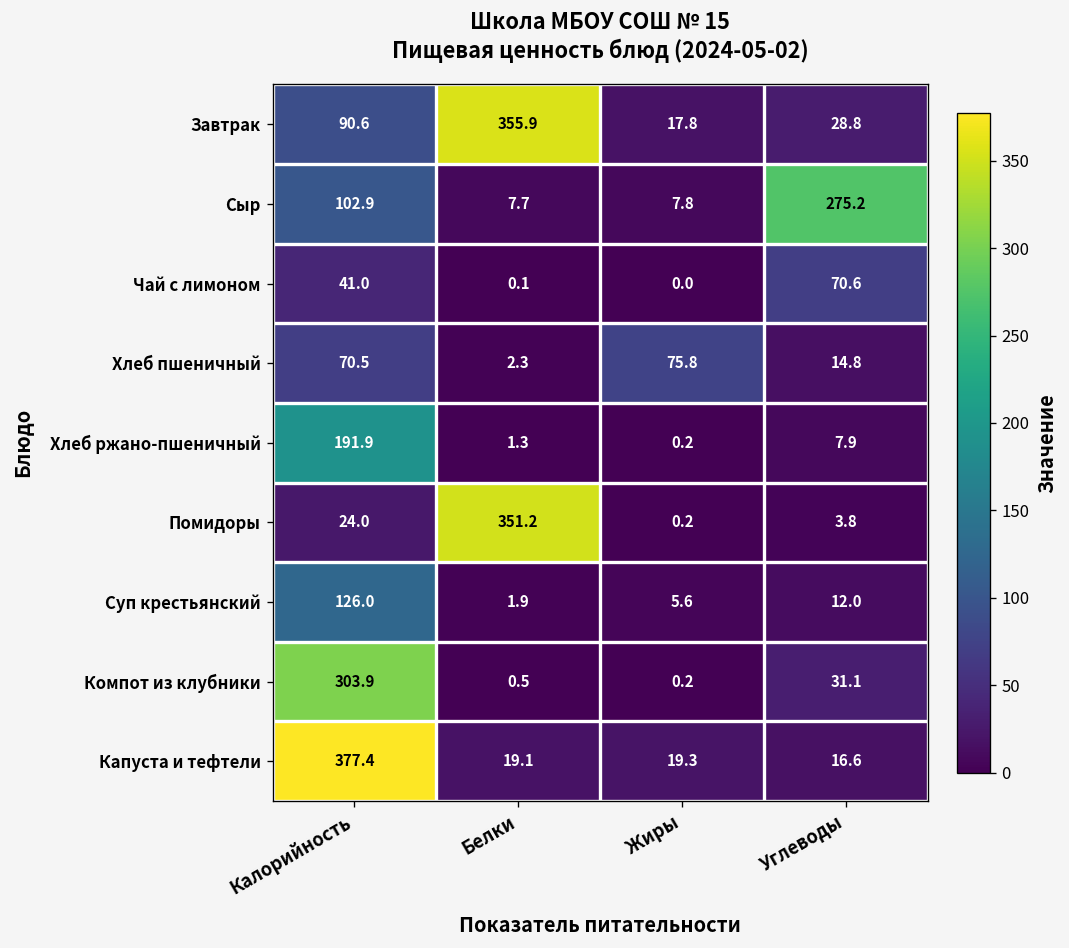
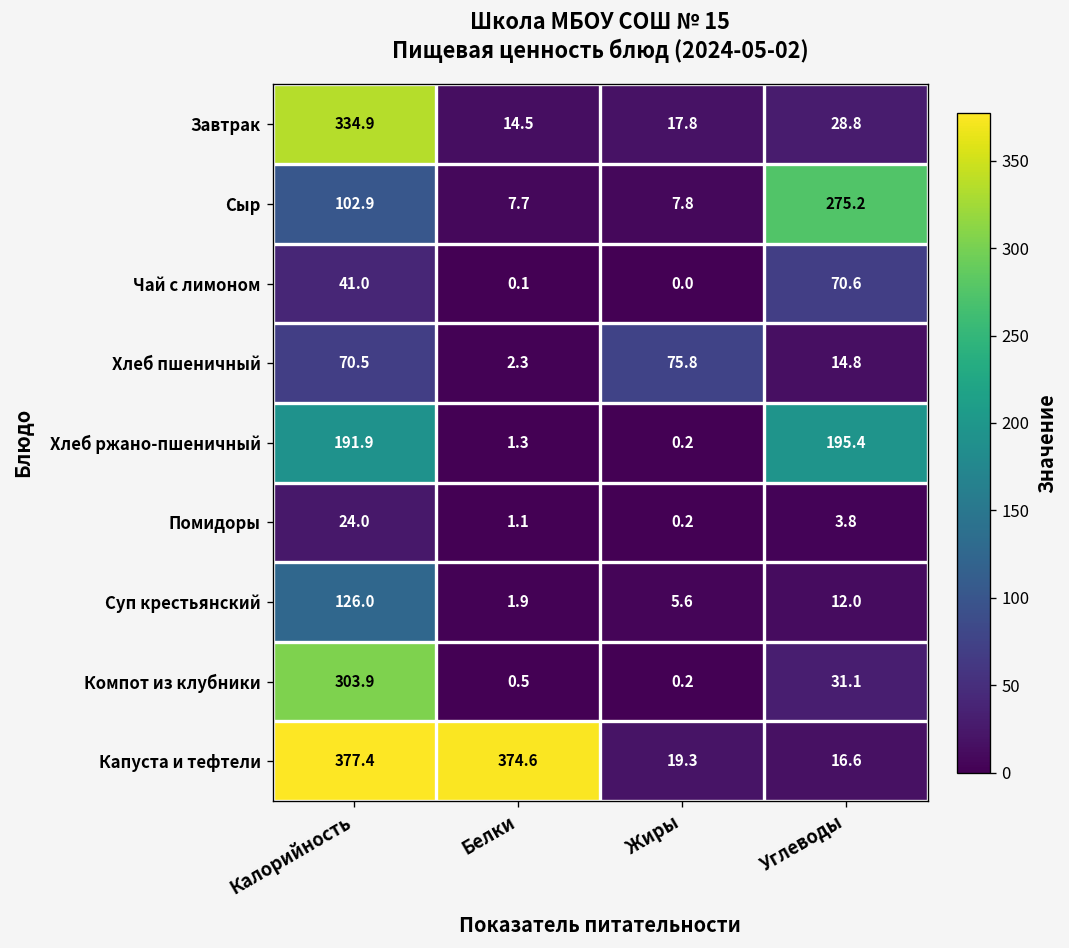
  {
    "Завтрак": {
-     "Калорийность": 90.6,
-     "Белки": 355.9,
+     "Калорийность": 334.9,
+     "Белки": 14.5,
      "Жиры": 17.8,
      "Углеводы": 28.8
    },
    "Сыр": {
      "Калорийность": 102.9,
      "Белки": 7.7,
      "Жиры": 7.8,
      "Углеводы": 275.2
    },
    "Чай с лимоном": {
      "Калорийность": 41.0,
      "Белки": 0.1,
      "Жиры": 0.0,
      "Углеводы": 70.6
    },
    "Хлеб пшеничный": {
      "Калорийность": 70.5,
      "Белки": 2.3,
      "Жиры": 75.8,
      "Углеводы": 14.8
    },
    "Хлеб ржано-пшеничный": {
      "Калорийность": 191.9,
      "Белки": 1.3,
      "Жиры": 0.2,
-     "Углеводы": 7.9
+     "Углеводы": 195.4
    },
    "Помидоры": {
      "Калорийность": 24.0,
-     "Белки": 351.2,
+     "Белки": 1.1,
      "Жиры": 0.2,
      "Углеводы": 3.8
    },
    "Суп крестьянский": {
      "Калорийность": 126.0,
      "Белки": 1.9,
      "Жиры": 5.6,
      "Углеводы": 12.0
    },
    "Компот из клубники": {
      "Калорийность": 303.9,
      "Белки": 0.5,
      "Жиры": 0.2,
      "Углеводы": 31.1
    },
    "Капуста и тефтели": {
      "Калорийность": 377.4,
-     "Белки": 19.1,
+     "Белки": 374.6,
      "Жиры": 19.3,
      "Углеводы": 16.6
    }
  }
